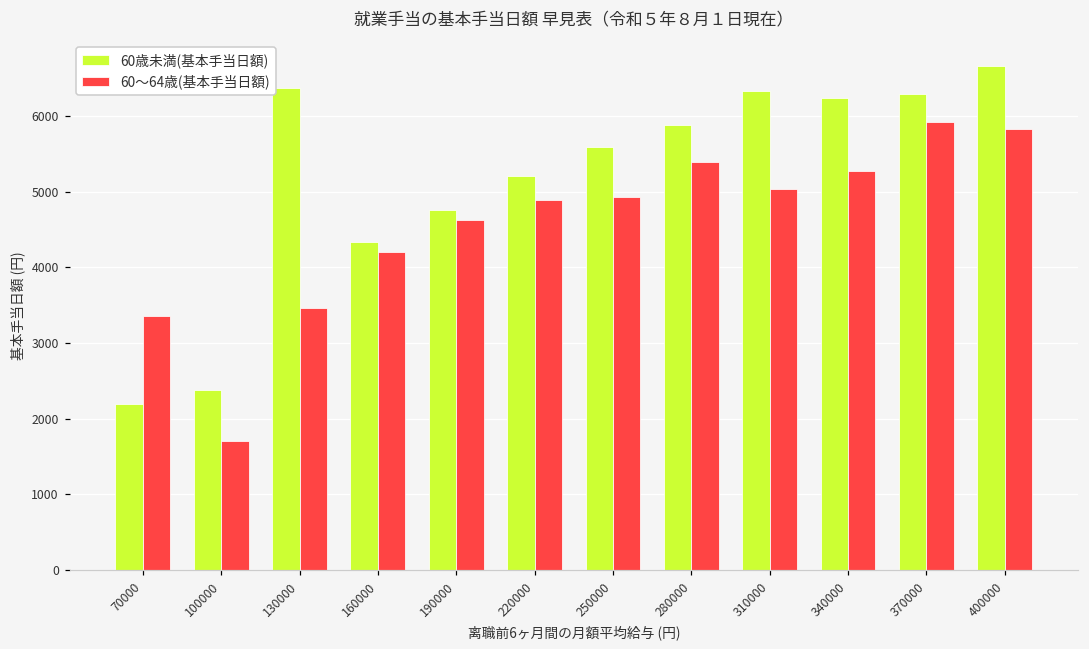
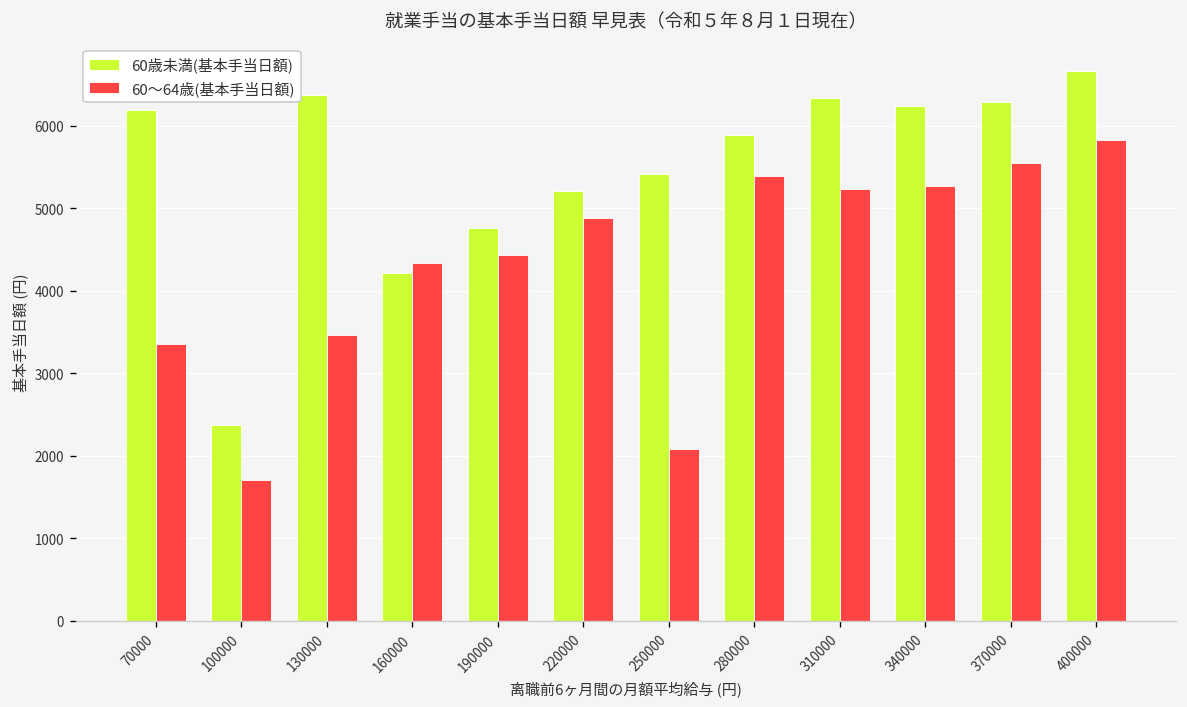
  {
    "60歳未満(基本手当日額)": {
-     "70000": 2200,
+     "70000": 6200,
      "100000": 2400,
      "130000": 6400,
-     "160000": 4300,
+     "160000": 4200,
      "190000": 4800,
      "220000": 5200,
-     "250000": 5600,
+     "250000": 5400,
      "280000": 5900,
      "310000": 6300,
      "340000": 6200,
      "370000": 6300,
      "400000": 6700
    },
    "60～64歳(基本手当日額)": {
      "70000": 3400,
      "100000": 1700,
      "130000": 3500,
-     "160000": 4200,
-     "190000": 4600,
+     "160000": 4300,
+     "190000": 4400,
      "220000": 4900,
-     "250000": 4900,
+     "250000": 2100,
      "280000": 5400,
-     "310000": 5000,
+     "310000": 5200,
      "340000": 5300,
-     "370000": 5900,
+     "370000": 5500,
      "400000": 5800
    }
  }
